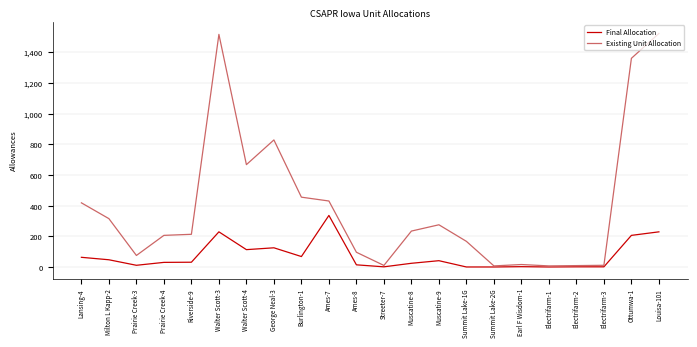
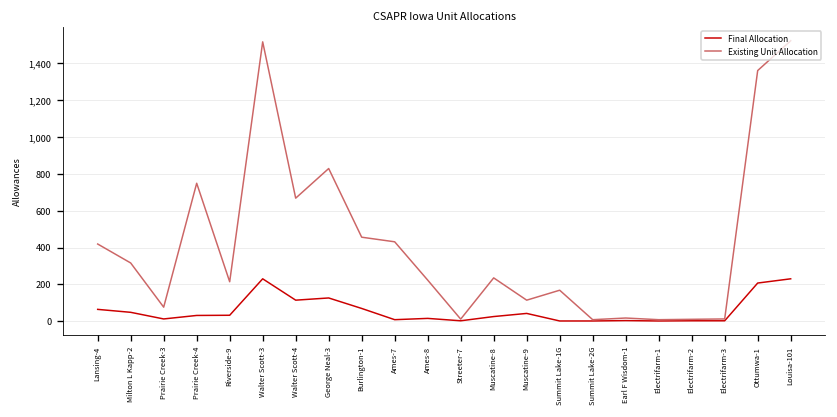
  {
    "Final Allocation": {
      "Lansing-4": "60",
      "Milton L Kapp-2": "50",
      "Prairie Creek-3": "10",
      "Prairie Creek-4": "30",
      "Riverside-9": "30",
      "Walter Scott-3": "230",
      "Walter Scott-4": "110",
      "George Neal-3": "130",
      "Burlington-1": "70",
-     "Ames-7": "340",
+     "Ames-7": "10",
      "Ames-8": "20",
      "Muscatine-8": "30",
      "Muscatine-9": "40",
      "Summit Lake-1G": "0",
      "Ottumwa-1": "210",
      "Louisa-101": "230"
    },
    "Existing Unit Allocation": {
      "Lansing-4": "420",
      "Milton L Kapp-2": "320",
      "Prairie Creek-3": "80",
-     "Prairie Creek-4": "210",
+     "Prairie Creek-4": "750",
      "Riverside-9": "210",
      "Walter Scott-3": "1,520",
      "Walter Scott-4": "670",
      "George Neal-3": "830",
      "Burlington-1": "460",
      "Ames-7": "430",
-     "Ames-8": "100",
+     "Ames-8": "220",
      "Muscatine-8": "240",
-     "Muscatine-9": "280",
+     "Muscatine-9": "110",
      "Summit Lake-1G": "170",
      "Ottumwa-1": "1,360"
    }
  }
